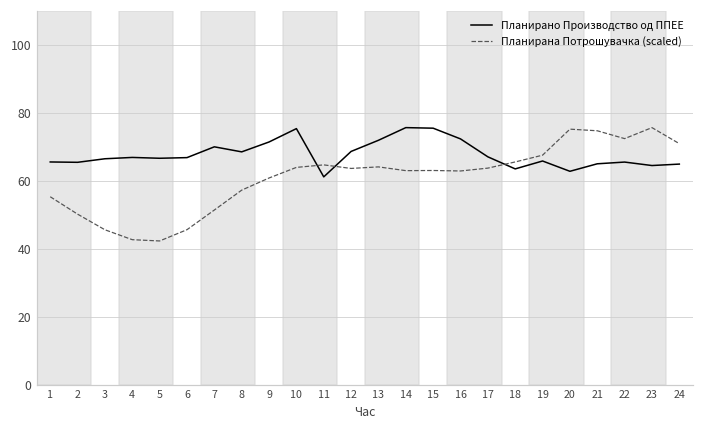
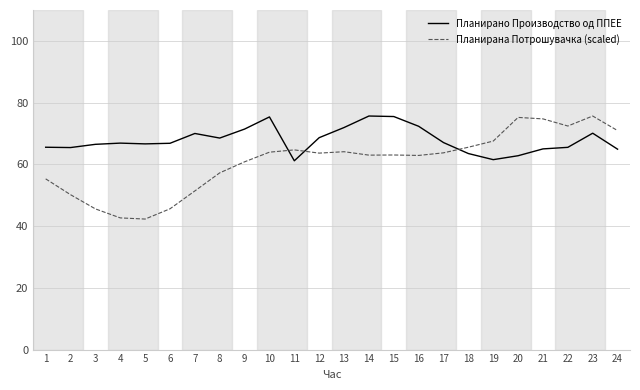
  {
    "Планирано Производство од ППЕЕ": {
      "1": 66,
      "2": 65,
      "3": 66,
      "4": 67,
      "5": 67,
      "6": 67,
      "7": 70,
      "8": 69,
      "9": 71,
      "10": 75,
      "11": 61,
      "12": 69,
      "13": 72,
      "14": 76,
      "15": 75,
      "16": 72,
      "17": 67,
      "18": 64,
-     "19": 66,
+     "19": 62,
      "20": 63,
      "21": 65,
      "22": 66,
-     "23": 64,
+     "23": 70,
      "24": 65
    },
    "Планирана Потрошувачка (scaled)": {
      "1": 55,
      "2": 50,
      "3": 46,
      "4": 43,
      "5": 42,
      "6": 46,
      "7": 51,
      "8": 57,
      "9": 61,
      "10": 64,
      "11": 65,
      "12": 64,
      "13": 64,
      "14": 63,
      "15": 63,
      "16": 63,
      "17": 64,
      "18": 66,
      "19": 68,
      "20": 75,
      "21": 75,
      "22": 72,
      "23": 76,
      "24": 71
    }
  }
